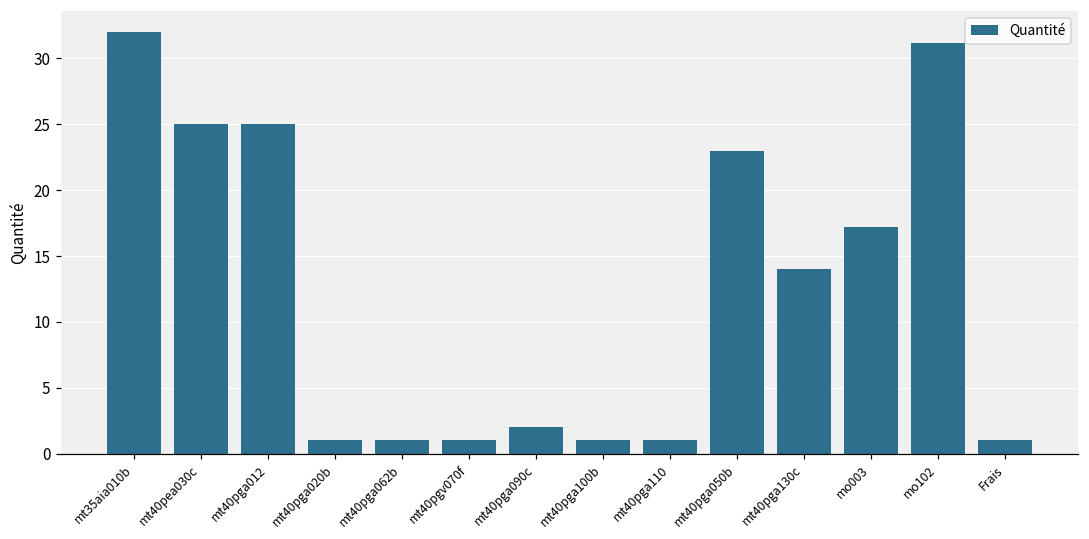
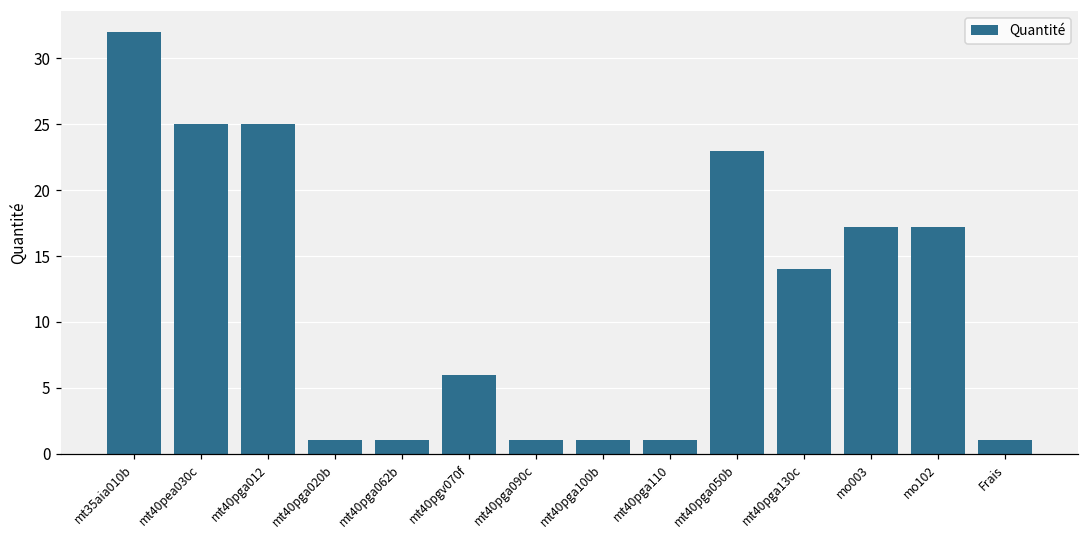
  {
    "mt35aia010b": 32.0,
    "mt40pea030c": 25.0,
    "mt40pga012": 25.0,
    "mt40pga020b": 1.0,
    "mt40pga062b": 1.0,
-   "mt40pgv070f": 1,
-   "mt40pga090c": 2,
+   "mt40pgv070f": 6,
+   "mt40pga090c": 1,
    "mt40pga100b": 1.0,
    "mt40pga110": 1.0,
    "mt40pga050b": 23.0,
    "mt40pga130c": 14.0,
    "mo003": 17.2,
-   "mo102": 31.1,
+   "mo102": 17.2,
    "Frais": 1.0
  }
